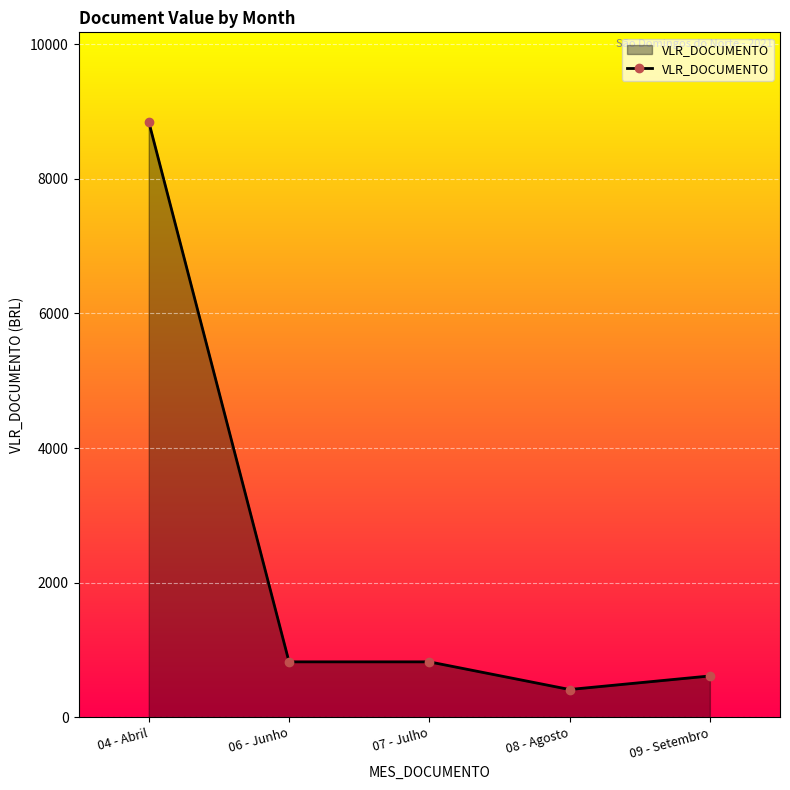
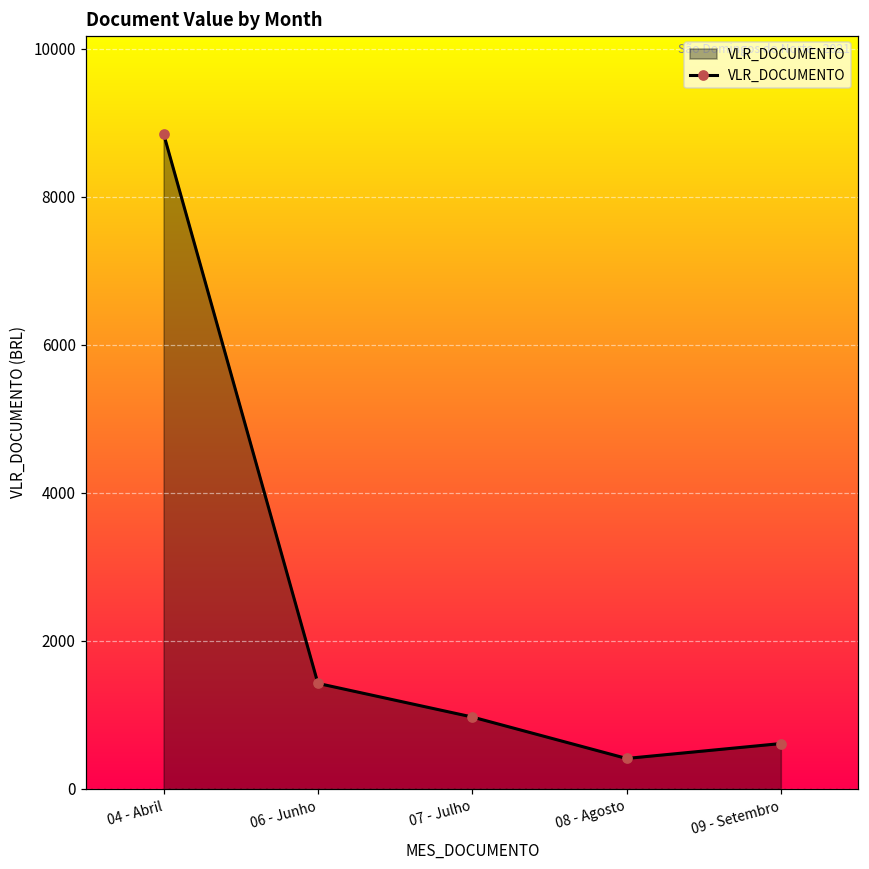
  {
    "04 - Abril": 8900,
-   "06 - Junho": 800,
-   "07 - Julho": 800,
+   "06 - Junho": 1400,
+   "07 - Julho": 1000,
    "08 - Agosto": 400,
    "09 - Setembro": 600
  }
